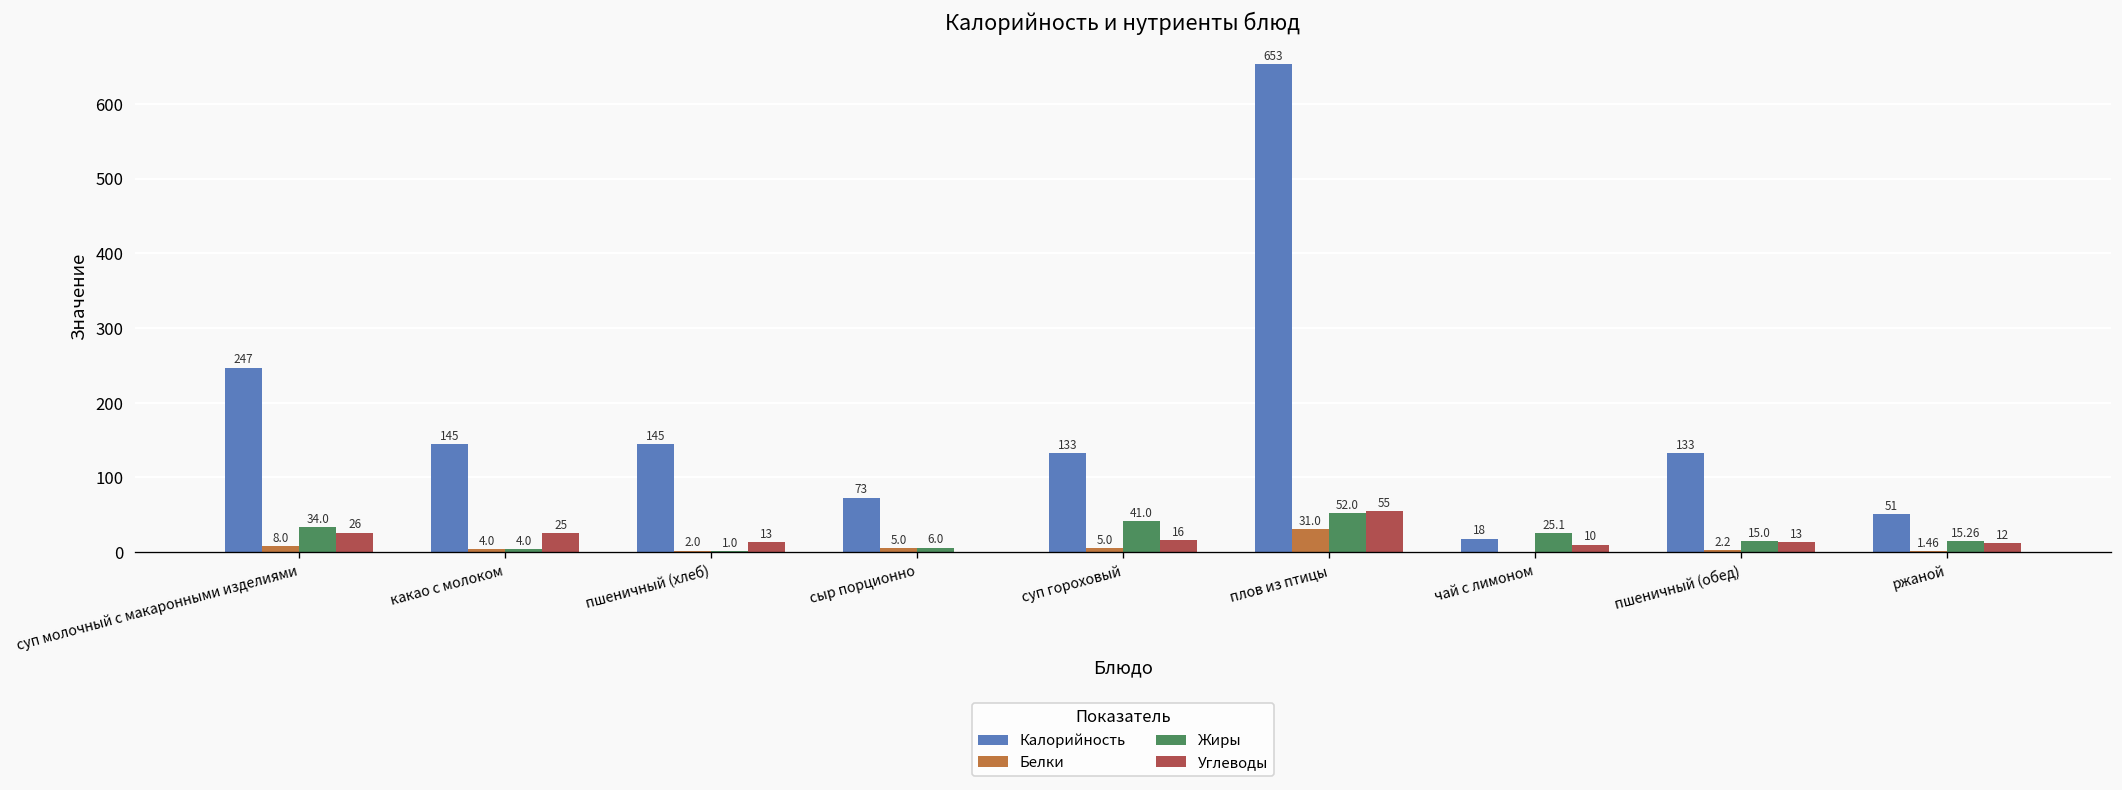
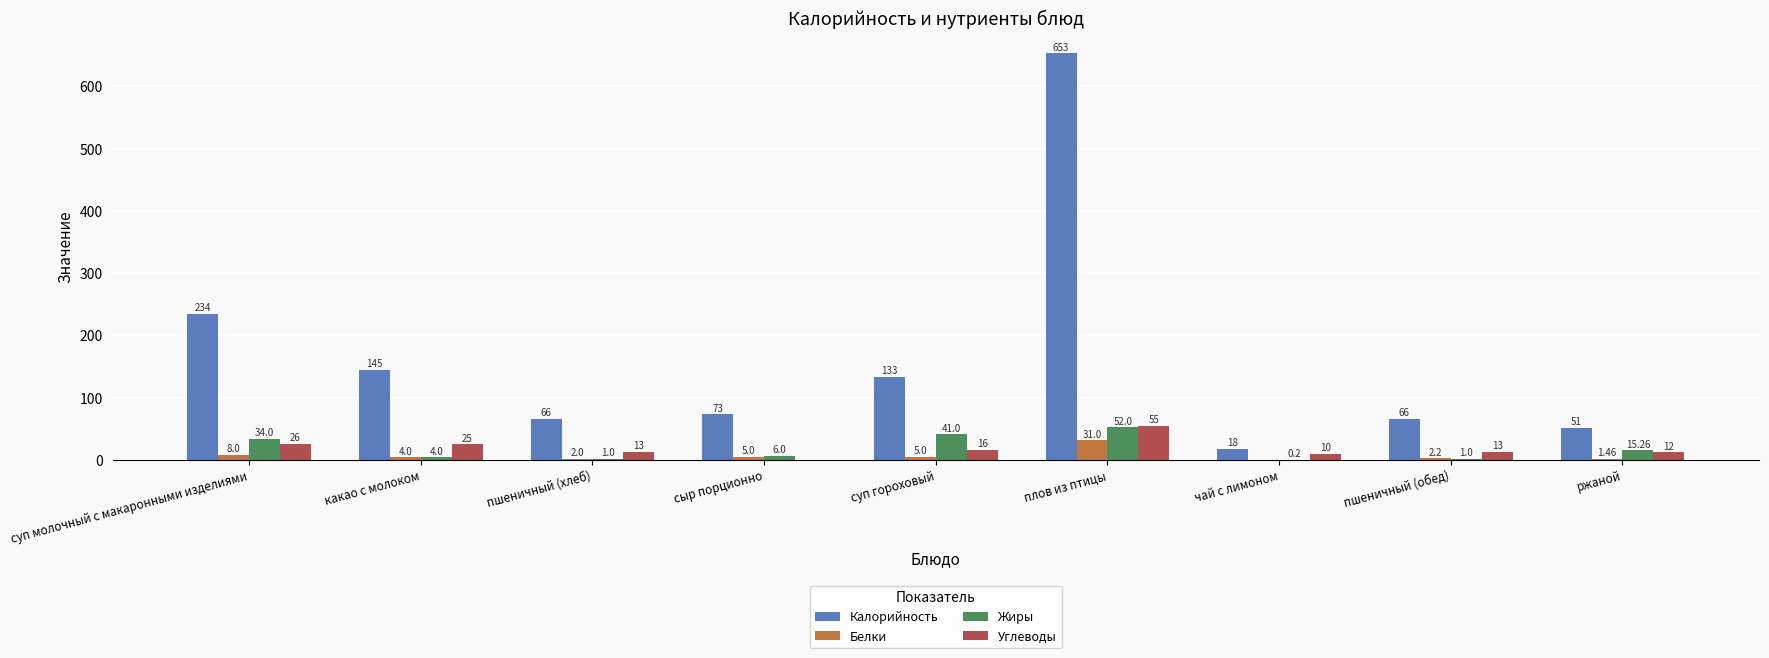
  {
    "Калорийность": {
-     "суп молочный с макаронными изделиями": 247,
+     "суп молочный с макаронными изделиями": 234,
      "какао с молоком": 145,
-     "пшеничный (хлеб)": 145,
+     "пшеничный (хлеб)": 66,
      "сыр порционно": 73,
      "суп гороховый": 133,
      "плов из птицы": 653,
      "чай с лимоном": 18,
-     "пшеничный (обед)": 133,
+     "пшеничный (обед)": 66,
      "ржаной": 51
    },
    "Жиры": {
      "суп молочный с макаронными изделиями": 34.0,
      "какао с молоком": 4.0,
      "пшеничный (хлеб)": 1.0,
      "сыр порционно": 6.0,
      "суп гороховый": 41.0,
      "плов из птицы": 52.0,
-     "чай с лимоном": 25.1,
-     "пшеничный (обед)": 15.0,
+     "чай с лимоном": 0.2,
+     "пшеничный (обед)": 1.0,
      "ржаной": 15.26
    }
  }
